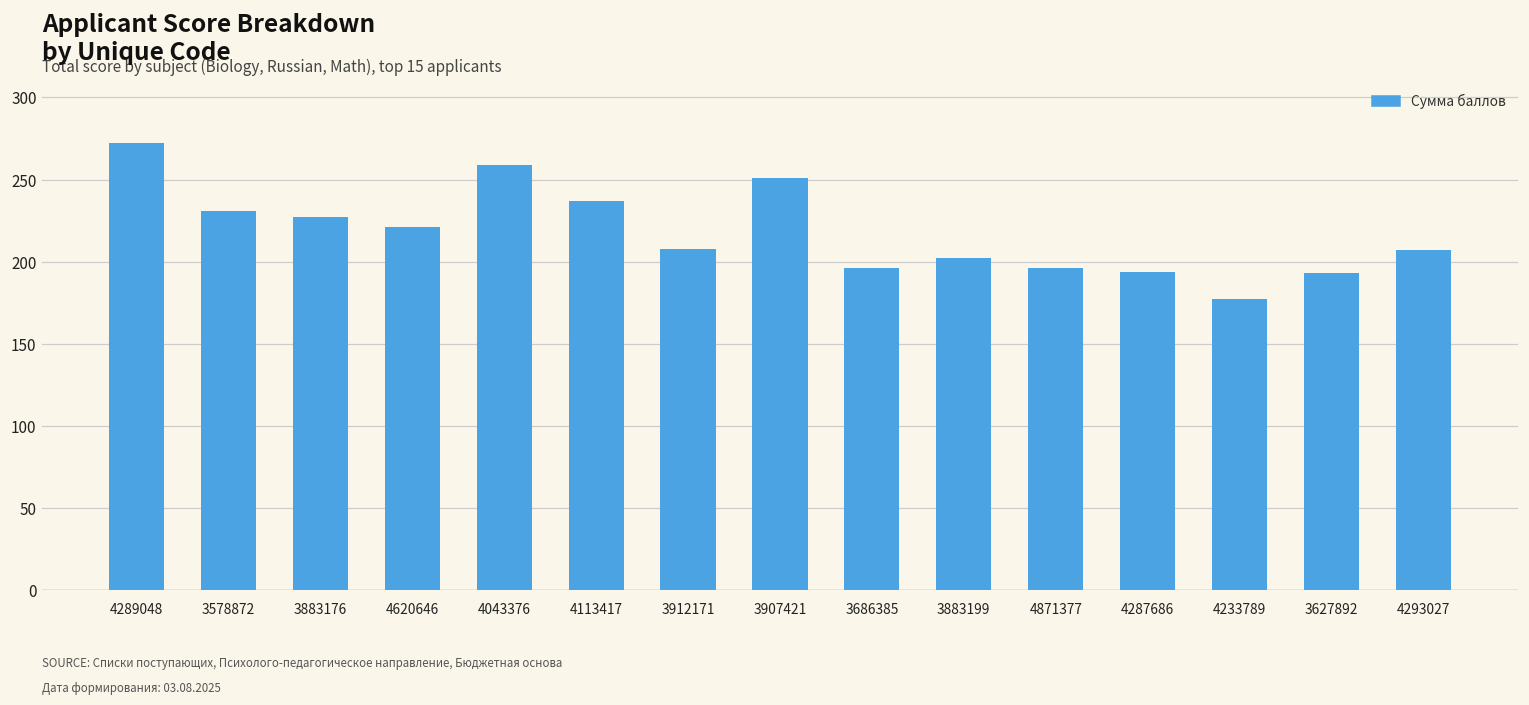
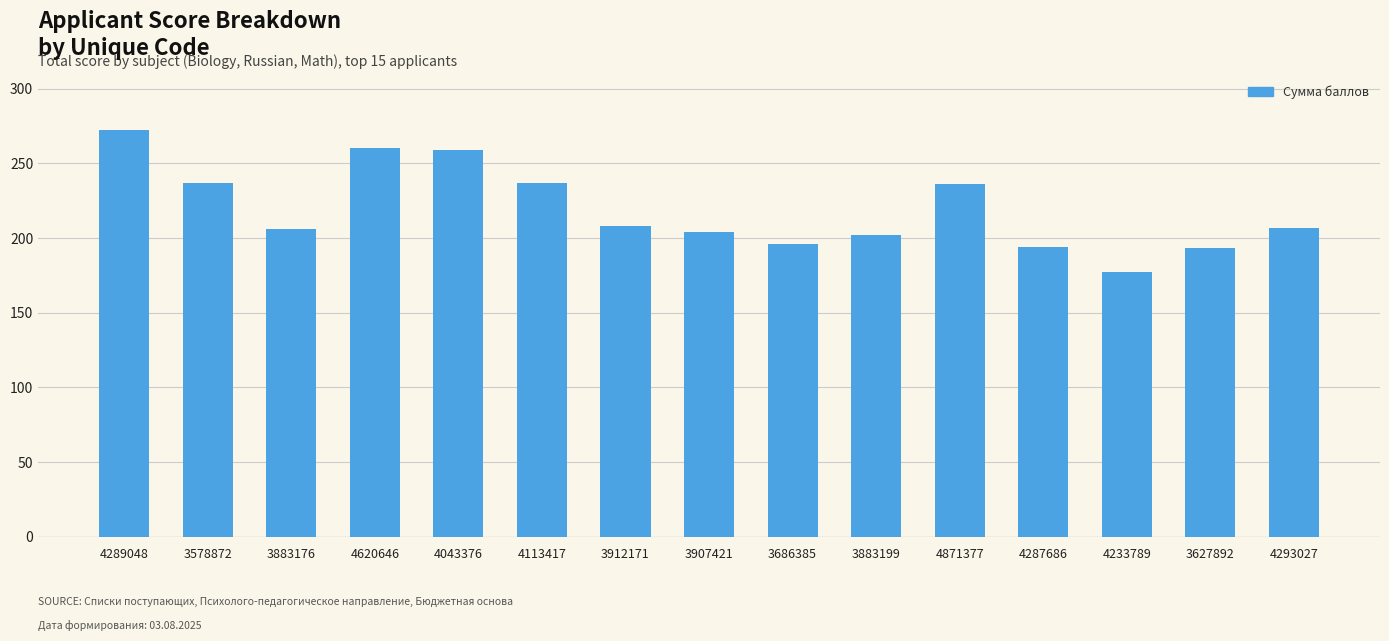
  {
    "4289048": 272,
-   "3578872": 231,
-   "3883176": 227,
-   "4620646": 221,
+   "3578872": 237,
+   "3883176": 206,
+   "4620646": 260,
    "4043376": 259,
    "4113417": 237,
    "3912171": 208,
-   "3907421": 251,
+   "3907421": 204,
    "3686385": 196,
    "3883199": 202,
-   "4871377": 196,
+   "4871377": 236,
    "4287686": 194,
    "4233789": 177,
    "3627892": 193,
    "4293027": 207
  }
